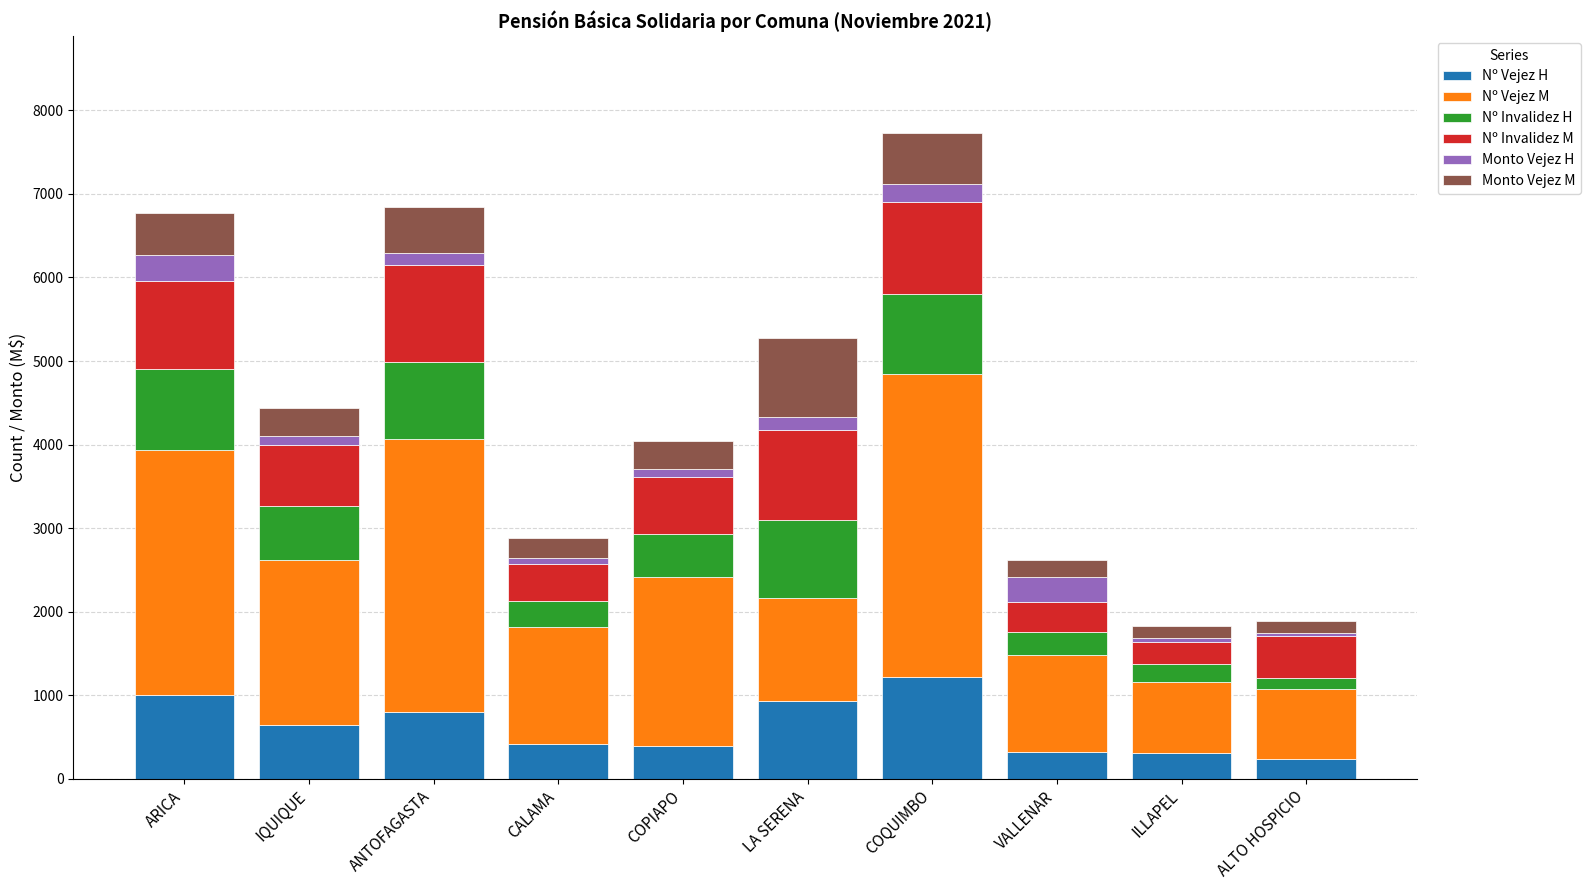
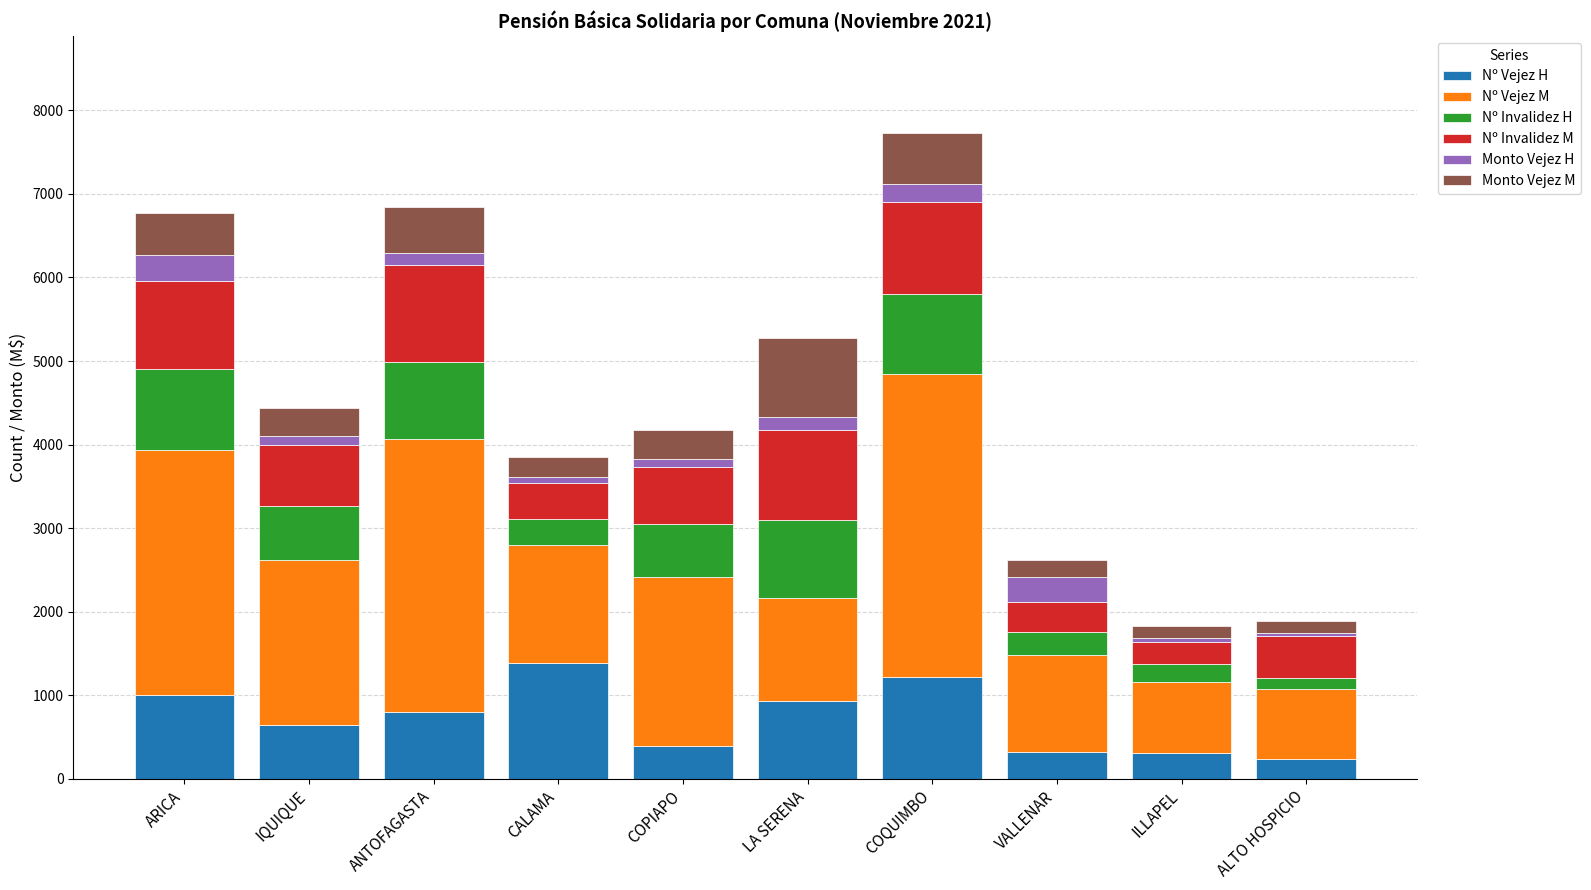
  {
    "Nº Vejez H": {
      "ARICA": 1000,
      "IQUIQUE": 600,
      "ANTOFAGASTA": 800,
-     "CALAMA": 400,
+     "CALAMA": 1400,
      "COPIAPO": 400,
      "LA SERENA": 900,
      "COQUIMBO": 1200,
      "VALLENAR": 300,
      "ILLAPEL": 300,
      "ALTO HOSPICIO": 200
    },
    "Nº Vejez M": {
      "ARICA": 2900,
      "IQUIQUE": 2000,
      "ANTOFAGASTA": 3300,
      "CALAMA": 1400,
      "COPIAPO": 2000,
      "LA SERENA": 1200,
      "COQUIMBO": 3600,
      "VALLENAR": 1200,
      "ILLAPEL": 800,
      "ALTO HOSPICIO": 800
    },
    "Nº Invalidez H": {
      "ARICA": 1000,
      "IQUIQUE": 600,
      "ANTOFAGASTA": 900,
      "CALAMA": 300,
-     "COPIAPO": 500,
+     "COPIAPO": 600,
      "LA SERENA": 900,
      "COQUIMBO": 1000,
      "VALLENAR": 300,
      "ILLAPEL": 200,
      "ALTO HOSPICIO": 100
    },
    "Nº Invalidez M": {
      "ARICA": 1100,
      "IQUIQUE": 700,
      "ANTOFAGASTA": 1200,
      "CALAMA": 400,
      "COPIAPO": 700,
      "LA SERENA": 1100,
      "COQUIMBO": 1100,
      "VALLENAR": 400,
      "ILLAPEL": 300,
      "ALTO HOSPICIO": 500
    },
    "Monto Vejez H": {
      "ARICA": 300,
      "IQUIQUE": 100,
      "ANTOFAGASTA": 100,
      "CALAMA": 100,
      "COPIAPO": 100,
      "LA SERENA": 200,
      "COQUIMBO": 200,
      "VALLENAR": 300,
      "ILLAPEL": 100,
      "ALTO HOSPICIO": 0
    },
    "Monto Vejez M": {
      "ARICA": 500,
      "IQUIQUE": 300,
      "ANTOFAGASTA": 600,
      "CALAMA": 200,
      "COPIAPO": 300,
      "LA SERENA": 900,
      "COQUIMBO": 600,
      "VALLENAR": 200,
      "ILLAPEL": 100,
      "ALTO HOSPICIO": 100
    }
  }
